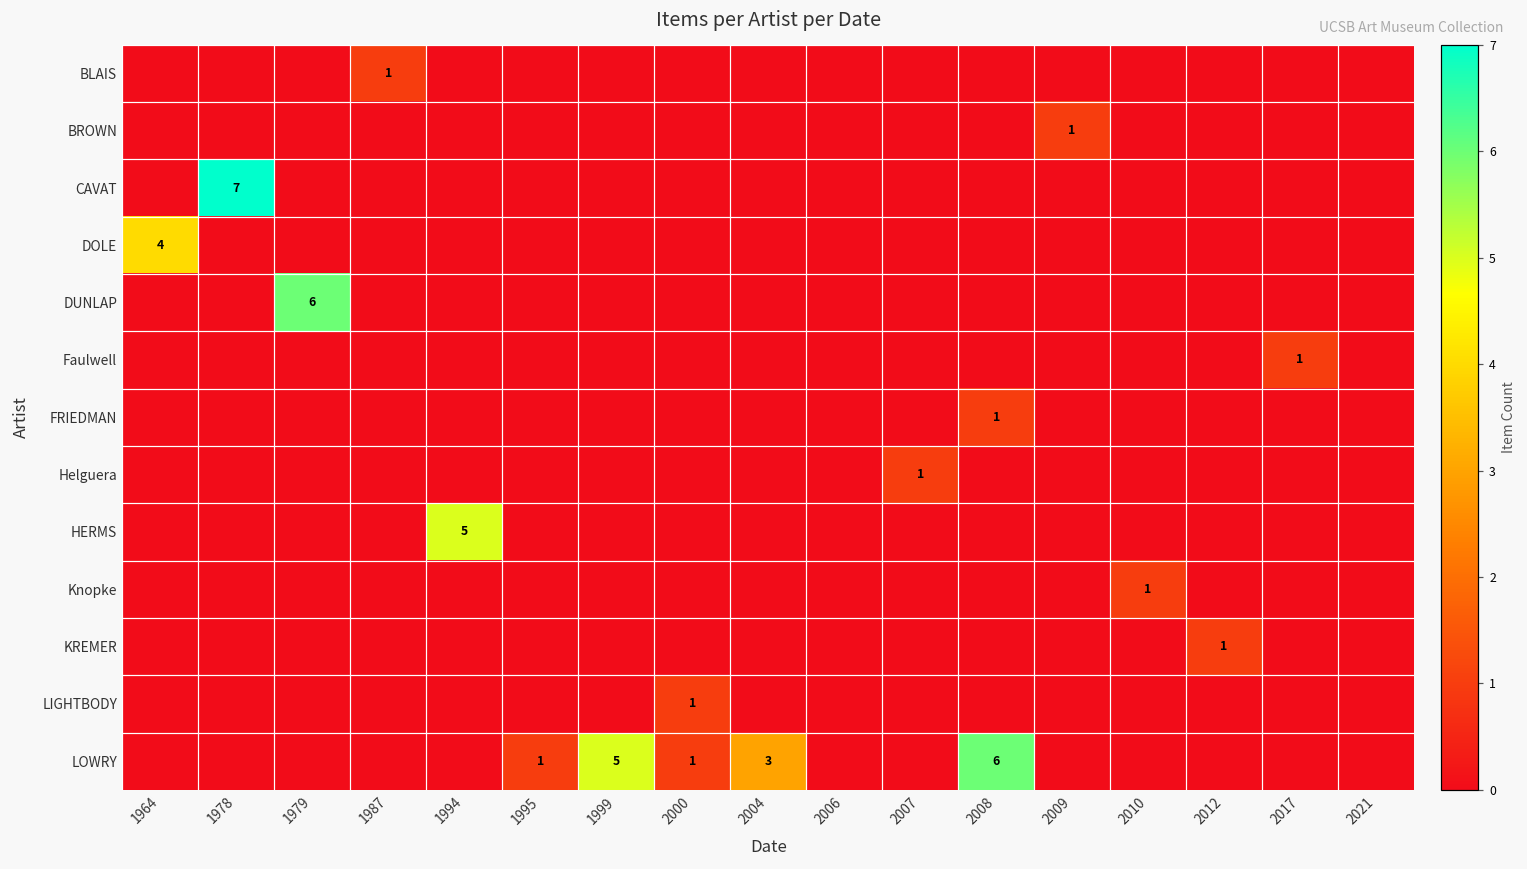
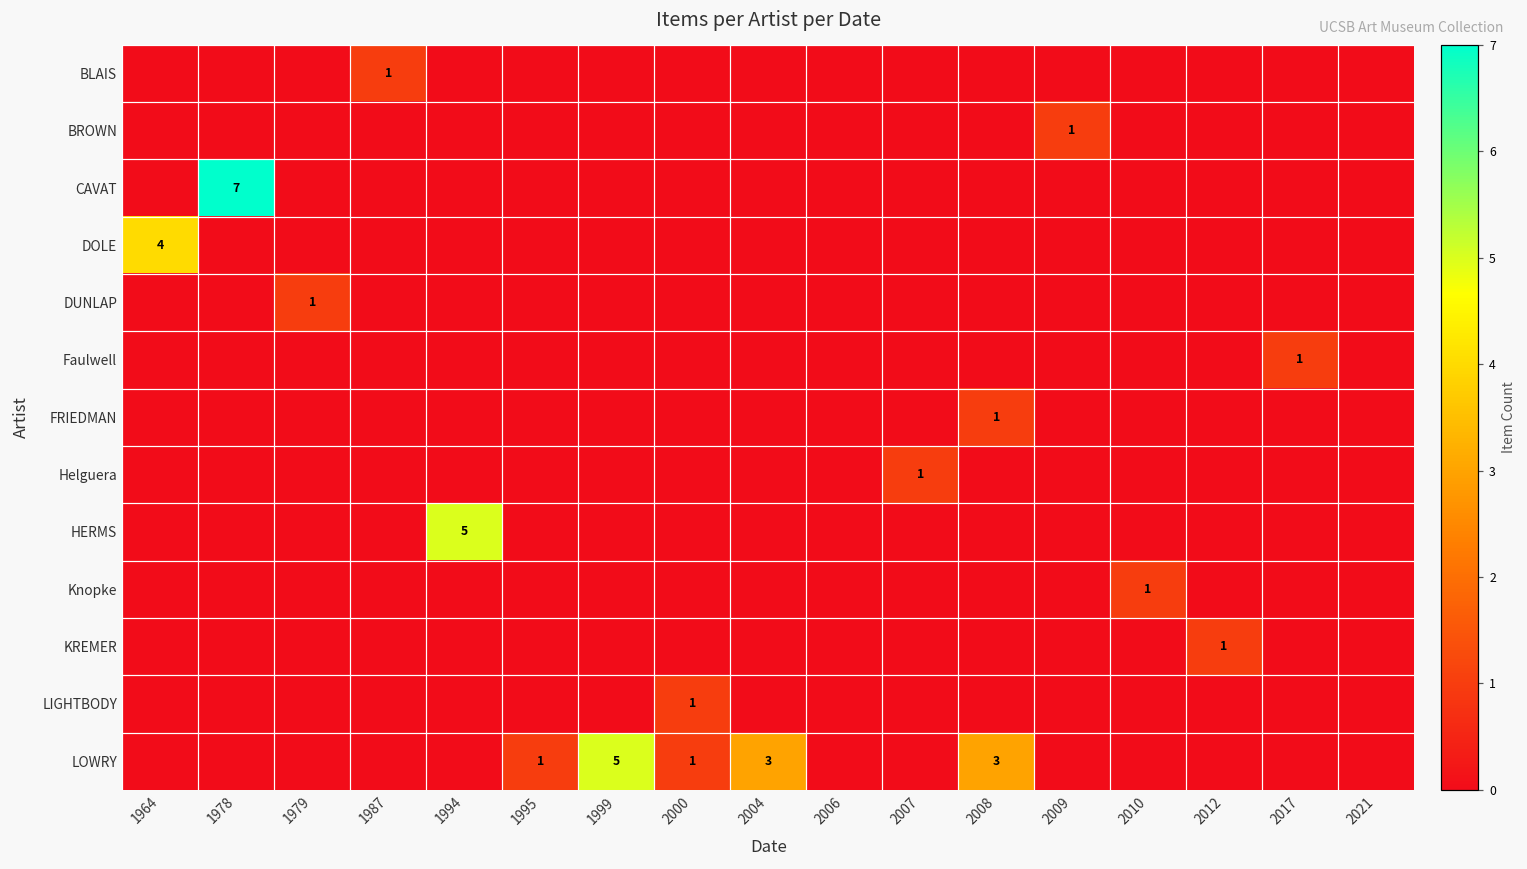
  {
    "BLAIS": {
      "1987": 1
    },
    "BROWN": {
      "2009": 1
    },
    "CAVAT": {
      "1978": 7
    },
    "DOLE": {
      "1964": 4
    },
    "DUNLAP": {
-     "1979": 6
+     "1979": 1
    },
    "Faulwell": {
      "2017": 1
    },
    "FRIEDMAN": {
      "2008": 1
    },
    "Helguera": {
      "2007": 1
    },
    "HERMS": {
      "1994": 5
    },
    "Knopke": {
      "2010": 1
    },
    "KREMER": {
      "2012": 1
    },
    "LIGHTBODY": {
      "2000": 1
    },
    "LOWRY": {
      "1995": 1,
      "1999": 5,
      "2000": 1,
      "2004": 3,
-     "2008": 6
+     "2008": 3
    }
  }
